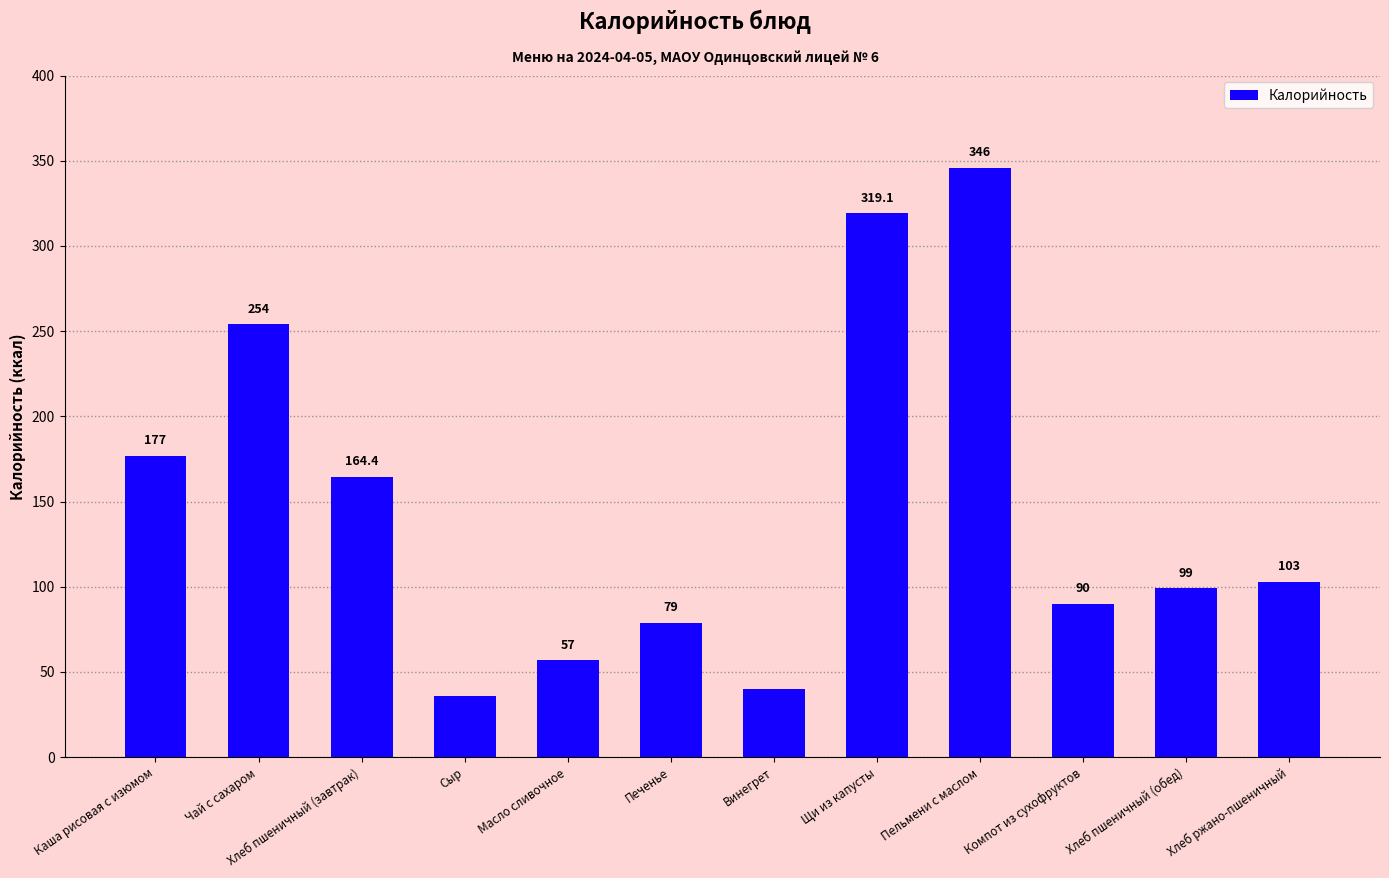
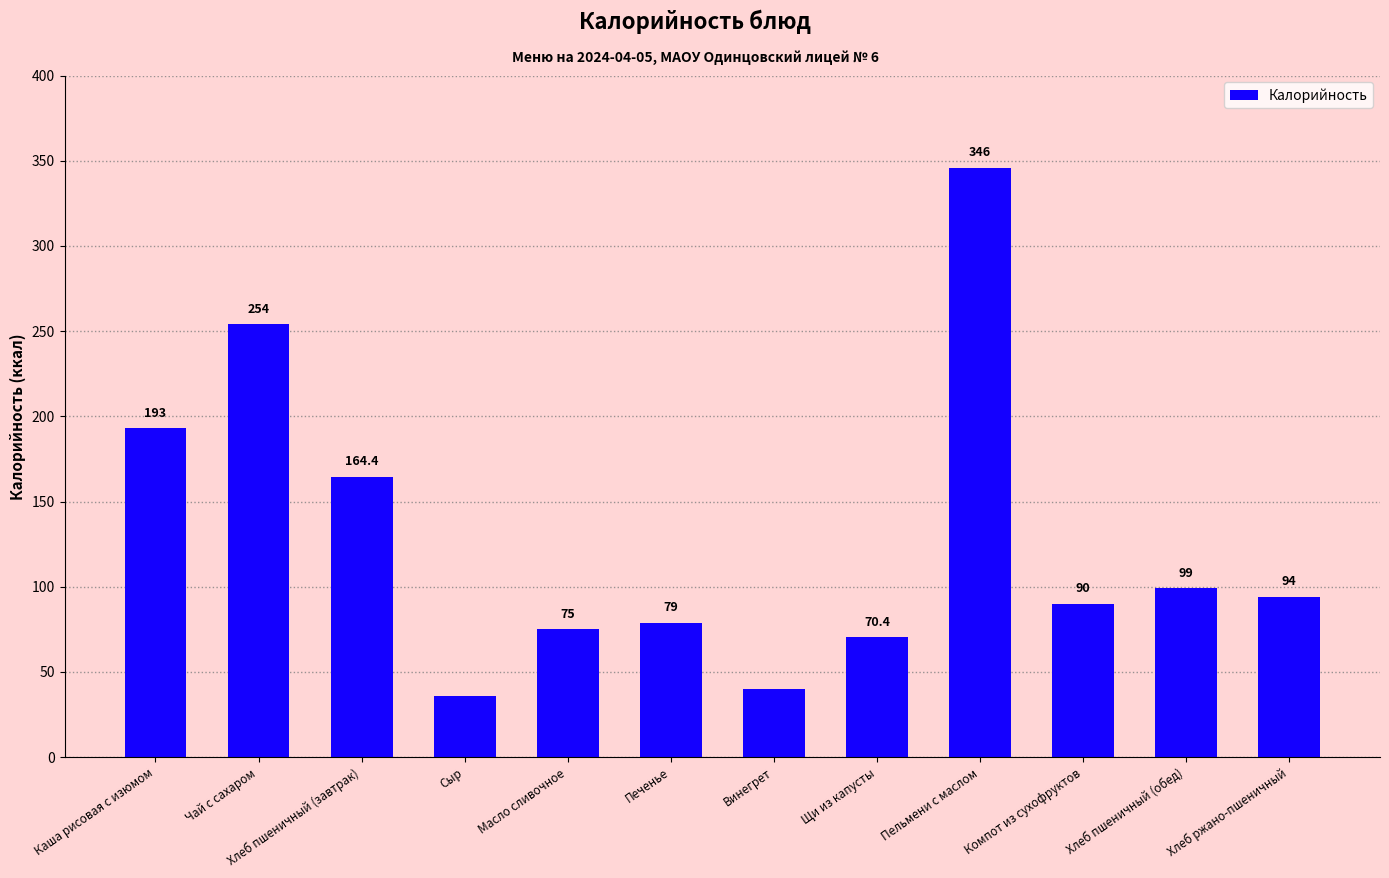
  {
-   "Каша рисовая с изюмом": 177,
+   "Каша рисовая с изюмом": 193,
    "Чай с сахаром": 254,
    "Хлеб пшеничный (завтрак)": 164.4,
-   "Масло сливочное": 57,
+   "Масло сливочное": 75,
    "Печенье": 79,
-   "Щи из капусты": 319.1,
+   "Щи из капусты": 70.4,
    "Пельмени с маслом": 346,
    "Компот из сухофруктов": 90,
    "Хлеб пшеничный (обед)": 99,
-   "Хлеб ржано-пшеничный": 103
+   "Хлеб ржано-пшеничный": 94
  }
